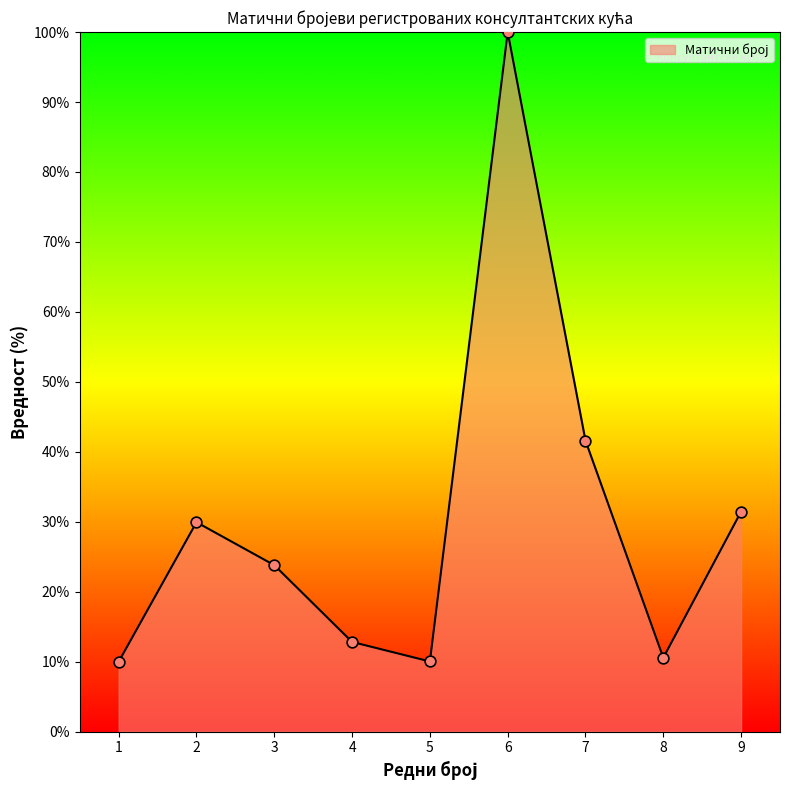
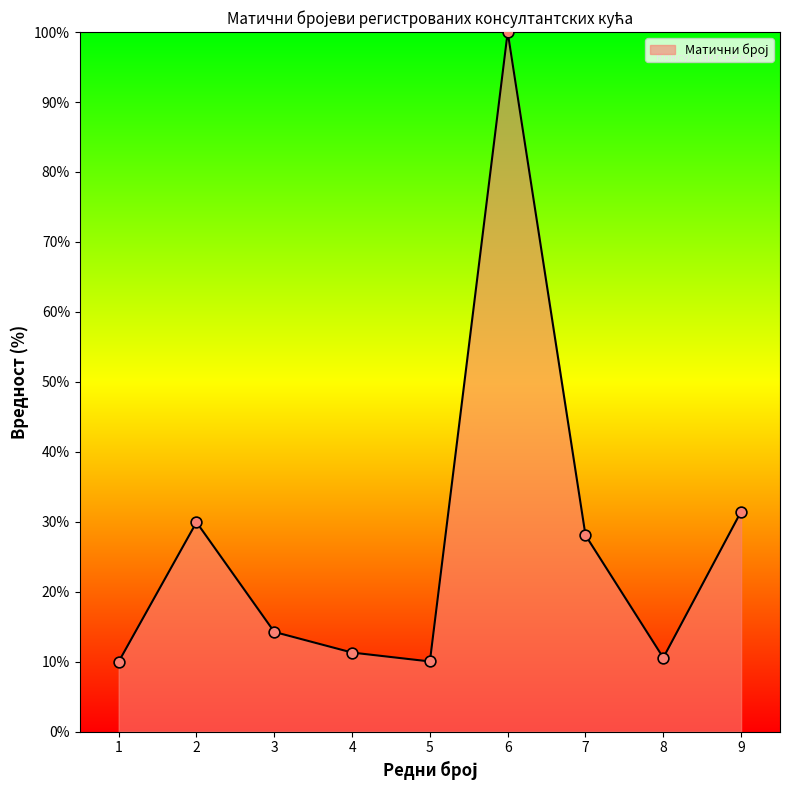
  {
    "1": "10%",
    "2": "30%",
-   "3": "24%",
-   "4": "13%",
+   "3": "14%",
+   "4": "11%",
    "5": "10%",
    "6": "100%",
-   "7": "42%",
+   "7": "28%",
    "8": "11%",
    "9": "31%"
  }
